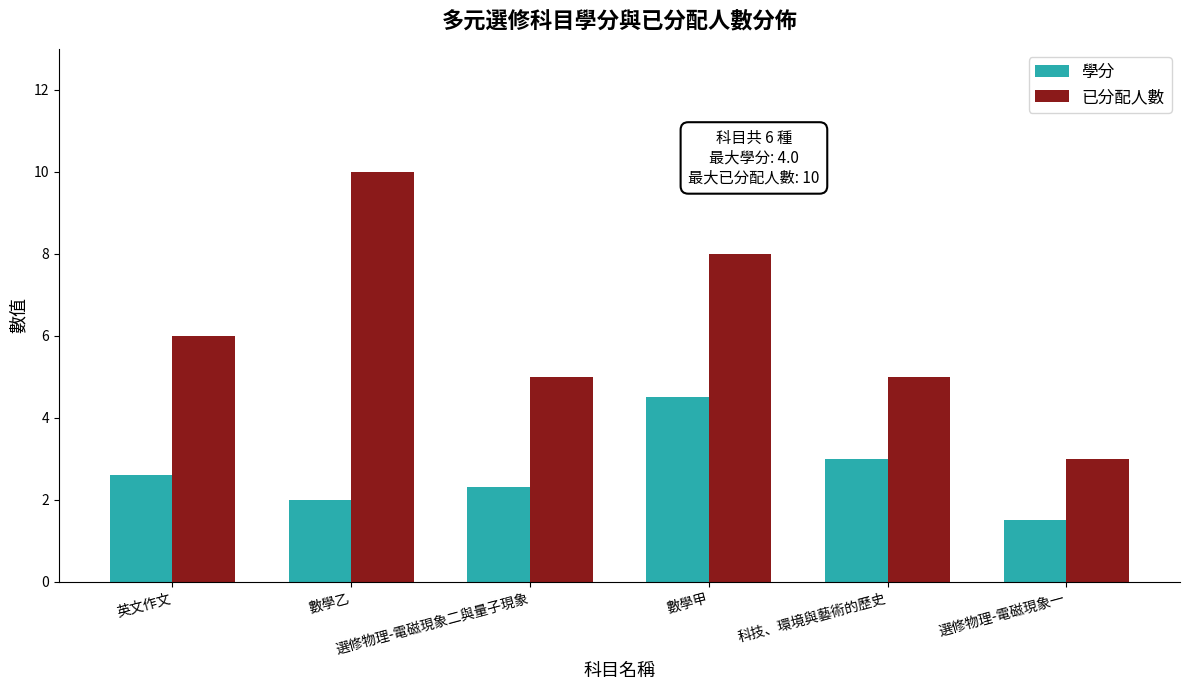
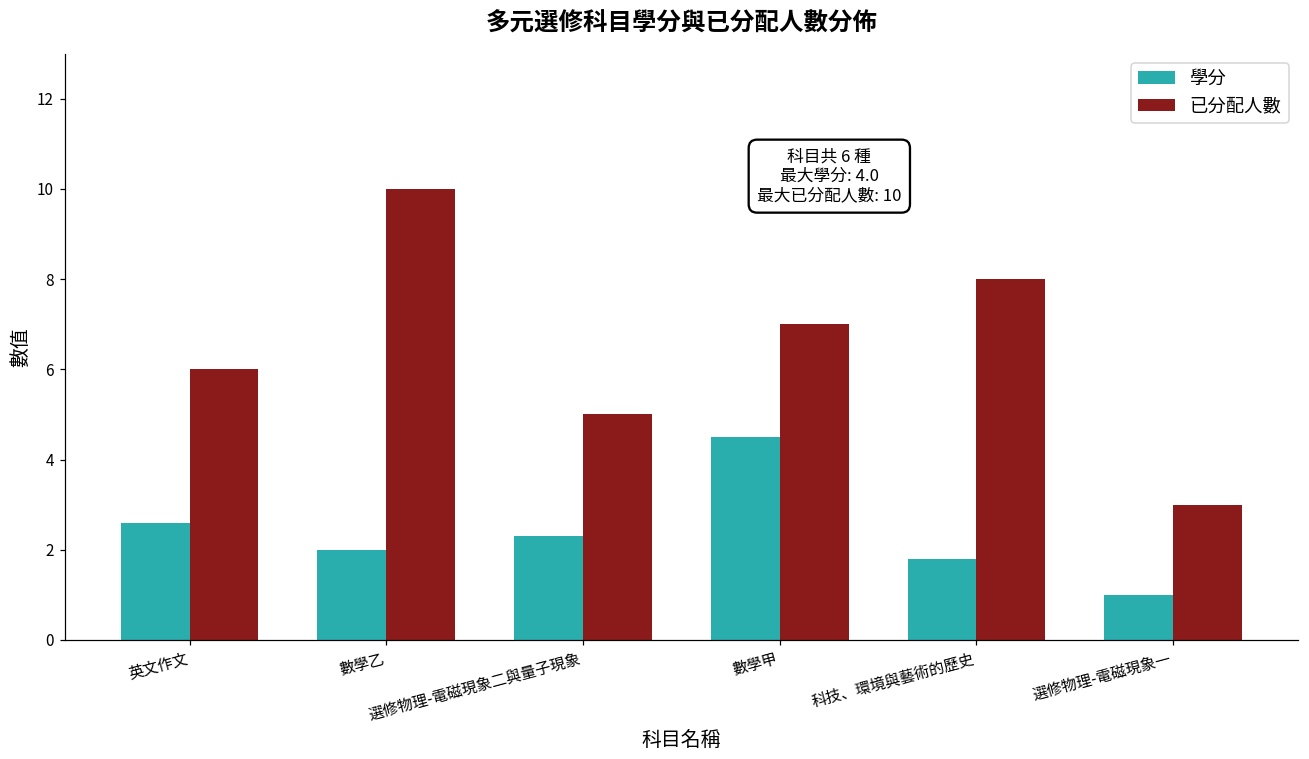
  {
    "學分": {
      "英文作文": 2.6,
      "數學乙": 2.0,
      "選修物理-電磁現象二與量子現象": 2.3,
      "數學甲": 4.5,
-     "科技、環境與藝術的歷史": 3.0,
-     "選修物理-電磁現象一": 1.5
+     "科技、環境與藝術的歷史": 1.8,
+     "選修物理-電磁現象一": 1.0
    },
    "已分配人數": {
      "英文作文": 6,
      "數學乙": 10,
      "選修物理-電磁現象二與量子現象": 5,
-     "數學甲": 8,
-     "科技、環境與藝術的歷史": 5,
+     "數學甲": 7,
+     "科技、環境與藝術的歷史": 8,
      "選修物理-電磁現象一": 3
    }
  }
